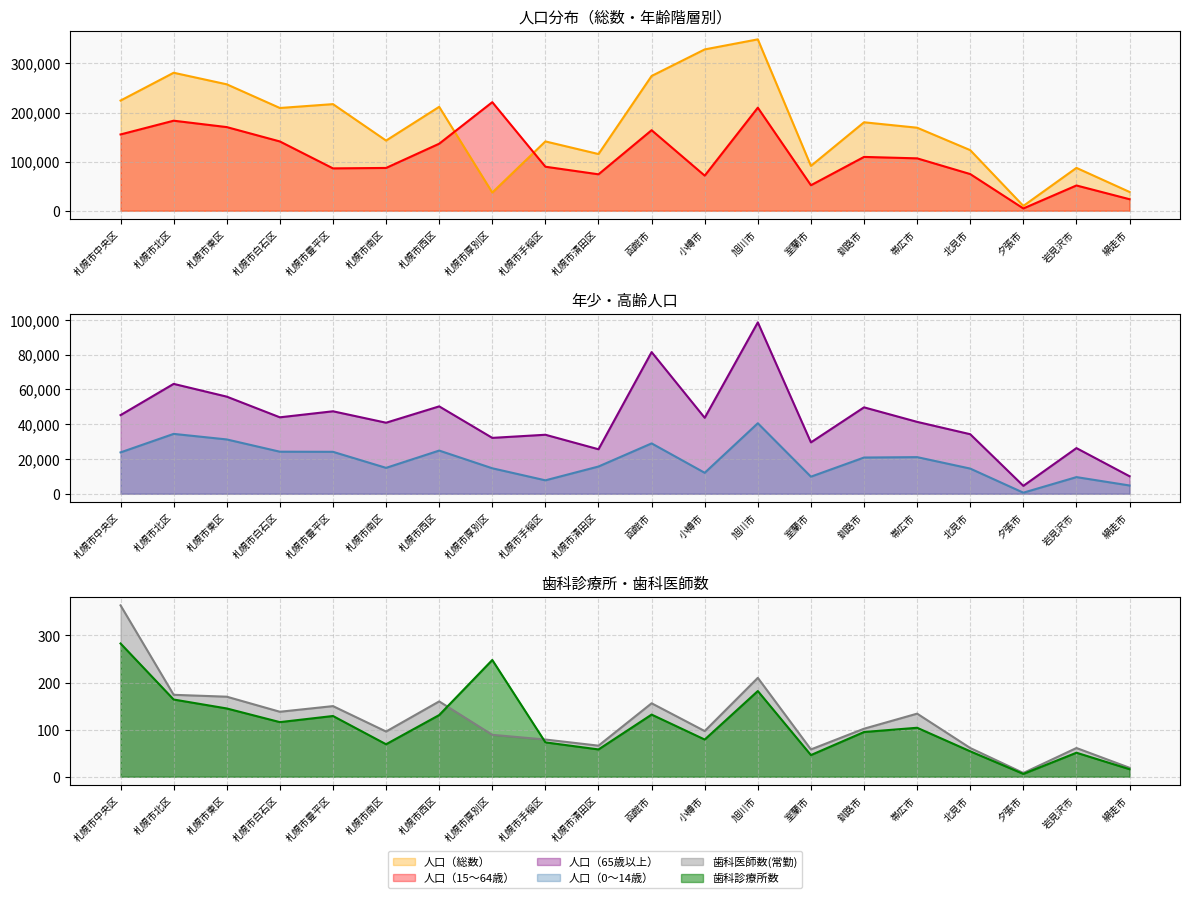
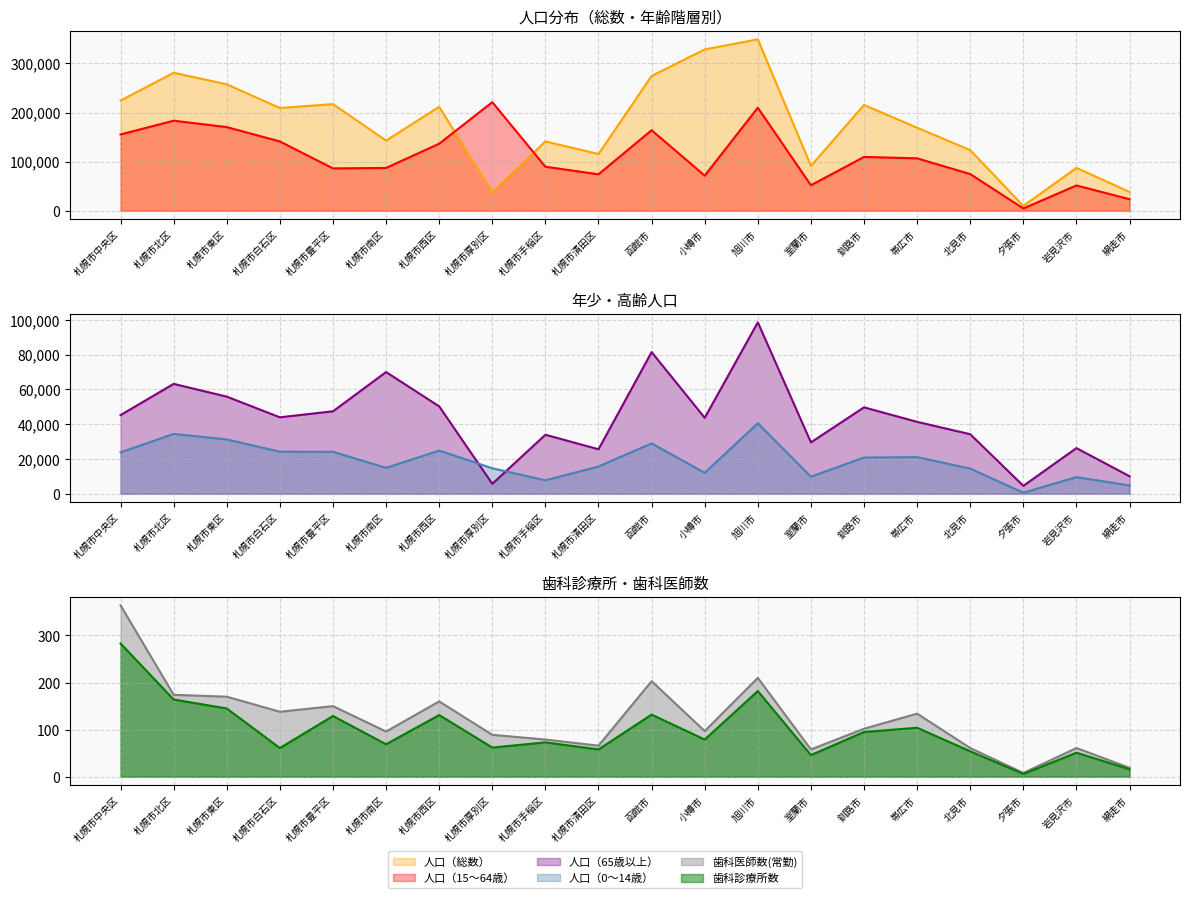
  {
    "人口分布（総数・年齢階層別）": {
      "人口（総数）": {
        "札幌市中央区": "220,000",
        "札幌市北区": "280,000",
        "札幌市東区": "260,000",
        "札幌市白石区": "210,000",
        "札幌市豊平区": "220,000",
        "札幌市南区": "140,000",
        "札幌市西区": "210,000",
        "札幌市厚別区": "40,000",
        "札幌市手稲区": "140,000",
        "札幌市清田区": "120,000",
        "函館市": "270,000",
        "小樽市": "330,000",
        "旭川市": "350,000",
        "室蘭市": "90,000",
-       "釧路市": "180,000",
+       "釧路市": "220,000",
        "帯広市": "170,000",
        "北見市": "120,000",
        "岩見沢市": "90,000",
        "網走市": "40,000"
      },
      "人口（15～64歳）": {
        "札幌市中央区": "160,000",
        "札幌市北区": "180,000",
        "札幌市東区": "170,000",
        "札幌市白石区": "140,000",
        "札幌市豊平区": "90,000",
        "札幌市南区": "90,000",
        "札幌市西区": "140,000",
        "札幌市厚別区": "220,000",
        "札幌市手稲区": "90,000",
        "札幌市清田区": "70,000",
        "函館市": "160,000",
        "小樽市": "70,000",
        "旭川市": "210,000",
        "室蘭市": "50,000",
        "釧路市": "110,000",
        "帯広市": "110,000",
        "北見市": "70,000",
        "岩見沢市": "50,000",
        "網走市": "20,000"
      }
    },
    "年少・高齢人口": {
      "人口（65歳以上）": {
        "札幌市中央区": "45,000",
        "札幌市北区": "63,000",
        "札幌市東区": "56,000",
        "札幌市白石区": "44,000",
        "札幌市豊平区": "47,000",
-       "札幌市南区": "41,000",
+       "札幌市南区": "70,000",
        "札幌市西区": "50,000",
-       "札幌市厚別区": "32,000",
+       "札幌市厚別区": "6,000",
        "札幌市手稲区": "34,000",
        "札幌市清田区": "26,000",
        "函館市": "82,000",
        "小樽市": "44,000",
        "旭川市": "99,000",
        "室蘭市": "30,000",
        "釧路市": "50,000",
        "帯広市": "41,000",
        "北見市": "34,000",
        "夕張市": "5,000",
        "岩見沢市": "26,000",
        "網走市": "10,000"
      },
      "人口（0～14歳）": {
        "札幌市中央区": "24,000",
        "札幌市北区": "34,000",
        "札幌市東区": "31,000",
        "札幌市白石区": "24,000",
        "札幌市豊平区": "24,000",
        "札幌市南区": "15,000",
        "札幌市西区": "25,000",
        "札幌市厚別区": "15,000",
        "札幌市手稲区": "8,000",
        "札幌市清田区": "16,000",
        "函館市": "29,000",
        "小樽市": "12,000",
        "旭川市": "41,000",
        "室蘭市": "10,000",
        "釧路市": "21,000",
        "帯広市": "21,000",
        "北見市": "14,000",
        "夕張市": "1,000",
        "岩見沢市": "10,000",
        "網走市": "5,000"
      }
    },
    "歯科診療所・歯科医師数": {
      "歯科医師数(常勤)": {
        "札幌市中央区": "360",
        "札幌市北区": "170",
        "札幌市東区": "170",
        "札幌市白石区": "140",
        "札幌市豊平区": "150",
        "札幌市南区": "100",
        "札幌市西区": "160",
        "札幌市厚別区": "90",
        "札幌市手稲区": "80",
        "札幌市清田区": "70",
-       "函館市": "160",
+       "函館市": "200",
        "小樽市": "100",
        "旭川市": "210",
        "室蘭市": "60",
        "釧路市": "100",
        "帯広市": "130",
        "北見市": "60",
        "岩見沢市": "60"
      },
      "歯科診療所数": {
        "札幌市中央区": "280",
        "札幌市北区": "160",
        "札幌市東区": "150",
-       "札幌市白石区": "120",
+       "札幌市白石区": "60",
        "札幌市豊平区": "130",
        "札幌市南区": "70",
        "札幌市西区": "130",
-       "札幌市厚別区": "250",
+       "札幌市厚別区": "60",
        "札幌市手稲区": "70",
        "札幌市清田区": "60",
        "函館市": "130",
        "小樽市": "80",
        "旭川市": "180",
        "室蘭市": "50",
        "釧路市": "100",
        "帯広市": "100",
        "北見市": "50",
        "岩見沢市": "50"
      }
    }
  }
